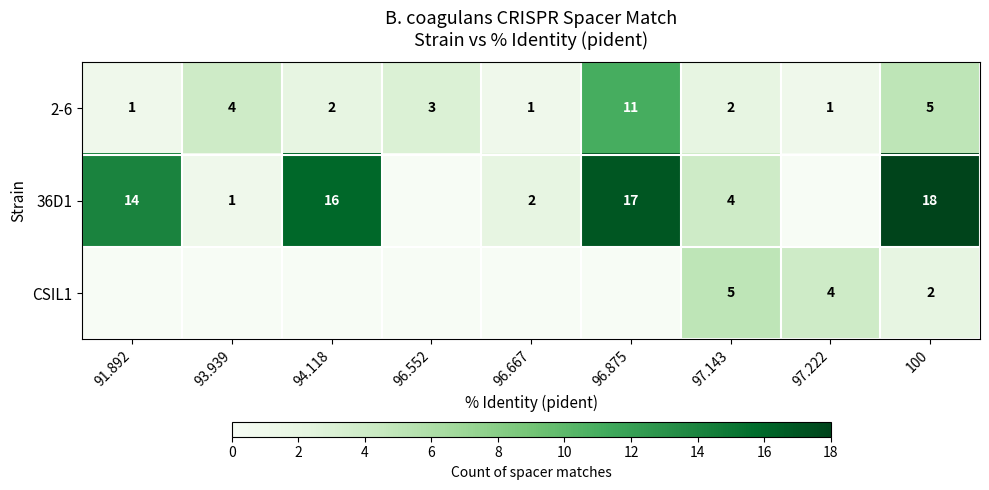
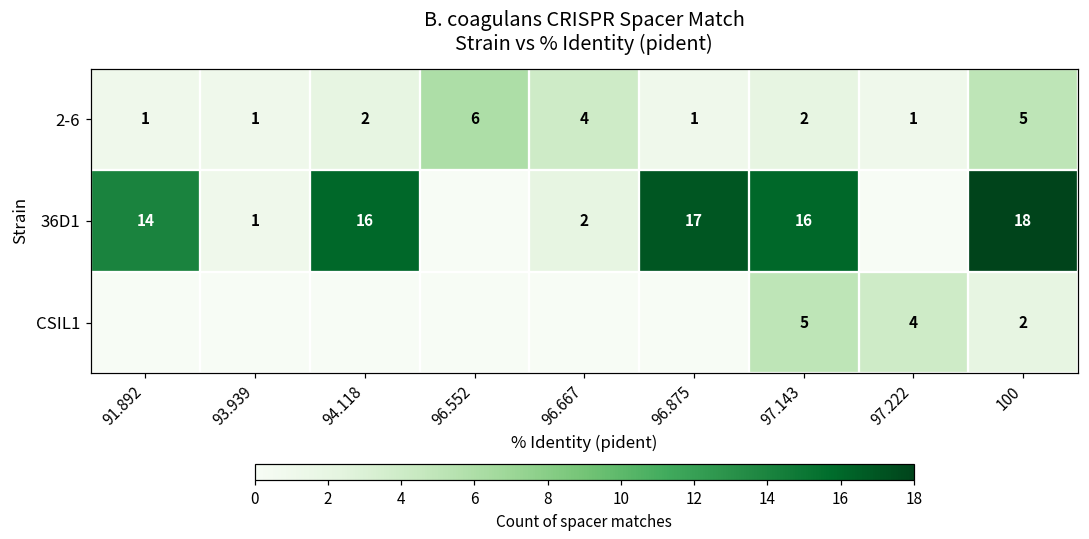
  {
    "2-6": {
      "91.892": 1,
-     "93.939": 4,
+     "93.939": 1,
      "94.118": 2,
-     "96.552": 3,
-     "96.667": 1,
-     "96.875": 11,
+     "96.552": 6,
+     "96.667": 4,
+     "96.875": 1,
      "97.143": 2,
      "97.222": 1,
      "100": 5
    },
    "36D1": {
      "91.892": 14,
      "93.939": 1,
      "94.118": 16,
      "96.667": 2,
      "96.875": 17,
-     "97.143": 4,
+     "97.143": 16,
      "100": 18
    },
    "CSIL1": {
      "97.143": 5,
      "97.222": 4,
      "100": 2
    }
  }
